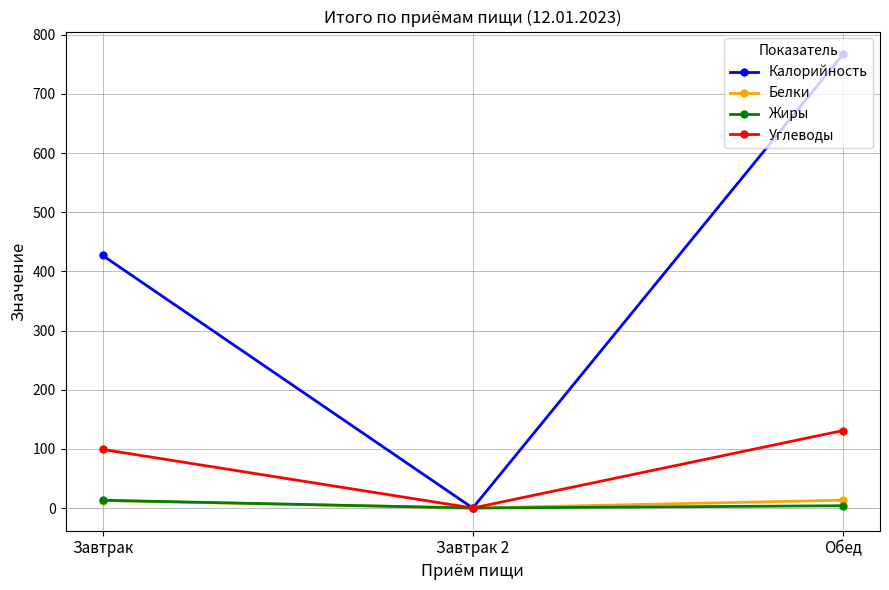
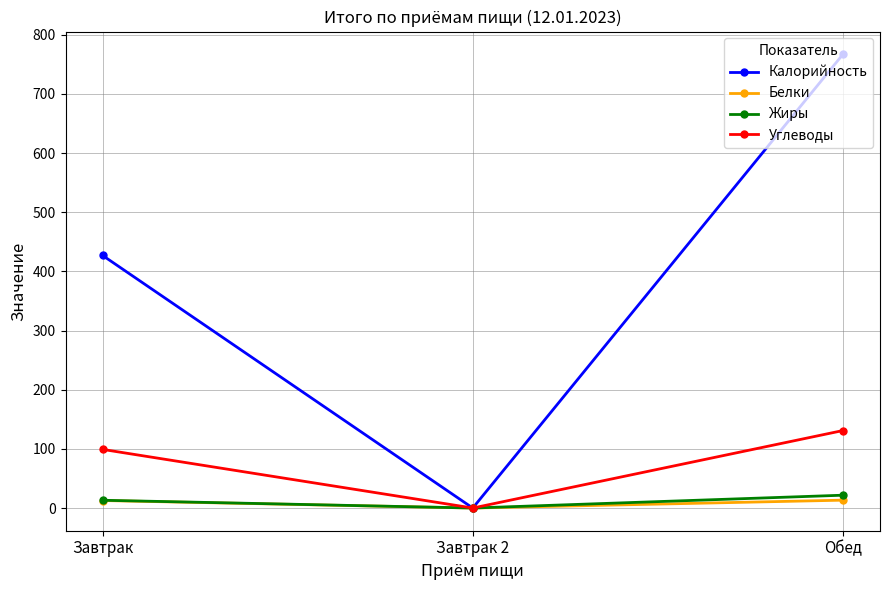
  {
    "Калорийность": {
      "Завтрак": 430
    },
    "Белки": {
      "Обед": 10
    },
    "Жиры": {
-     "Обед": 0
+     "Обед": 20
    },
    "Углеводы": {
      "Завтрак": 100,
      "Обед": 130
    }
  }
